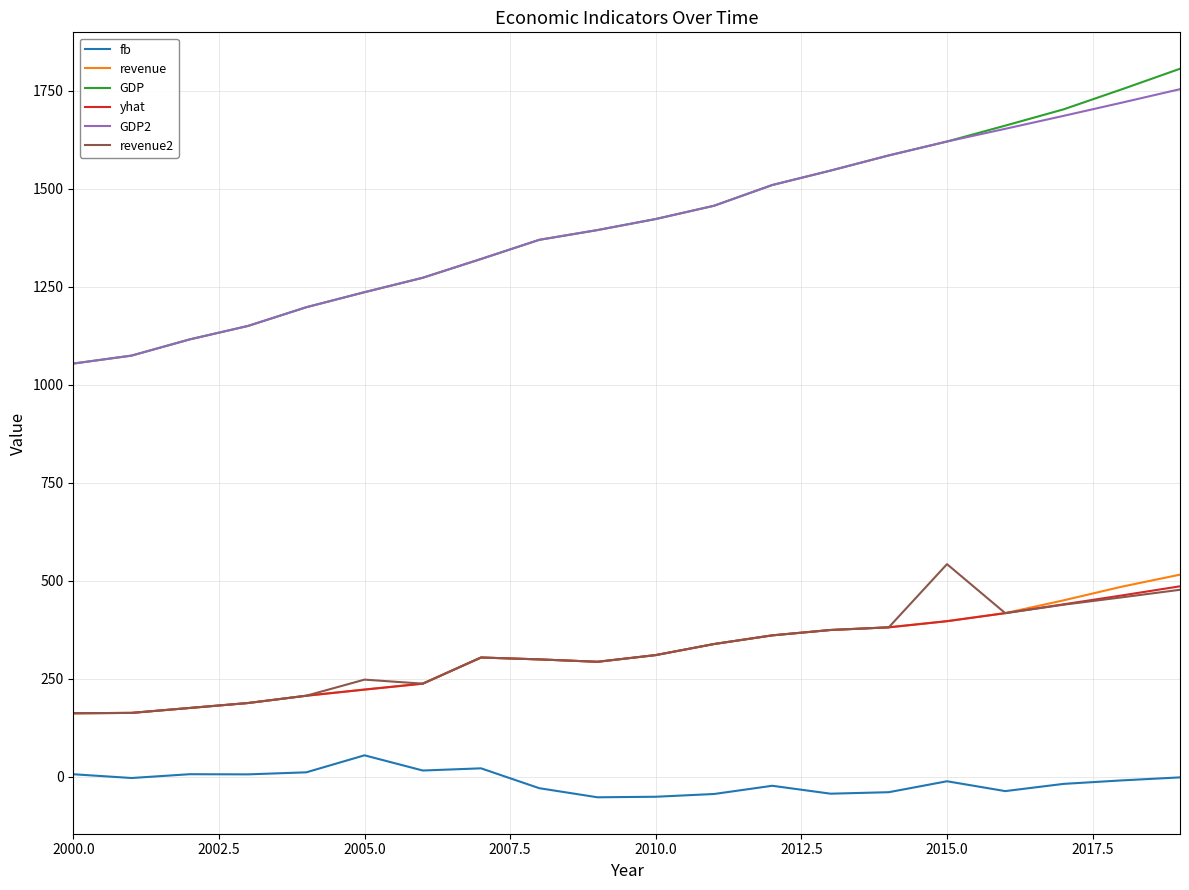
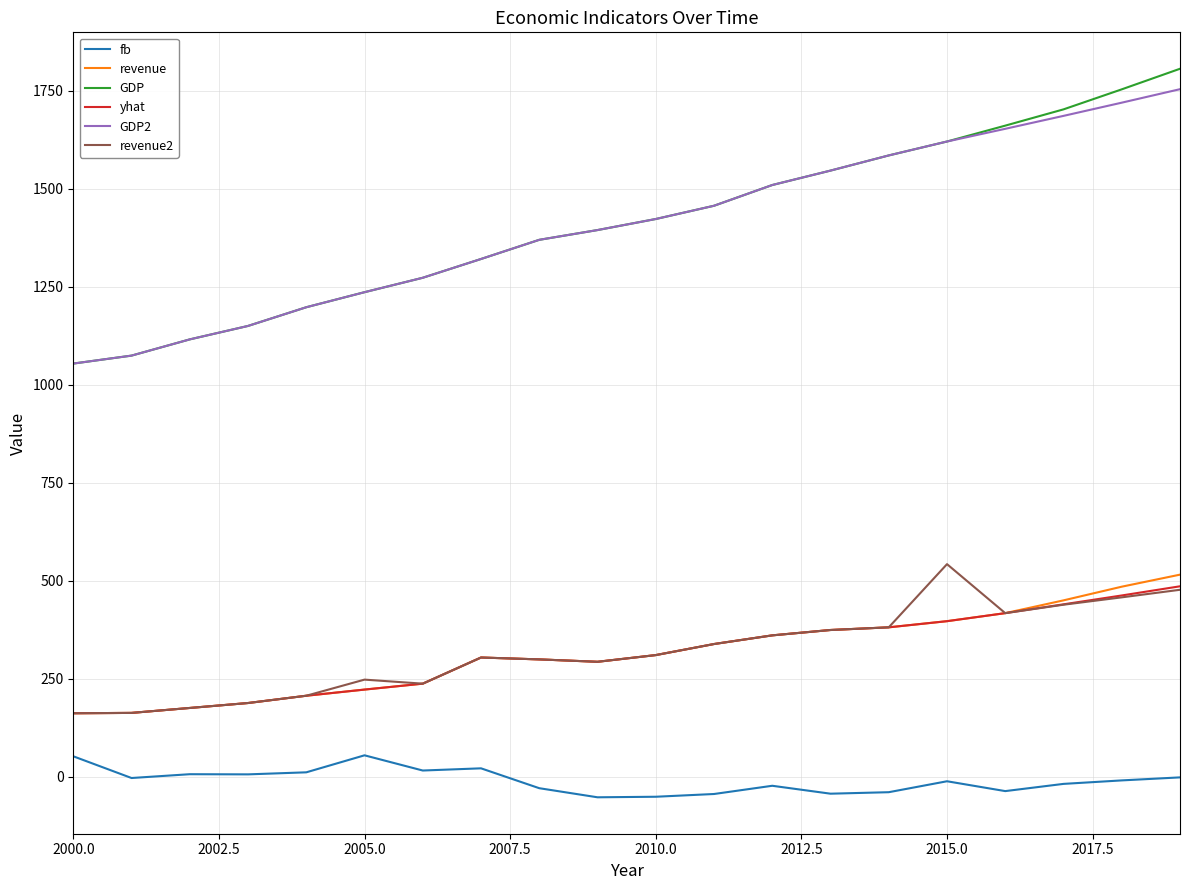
  {
    "fb": {
-     "2000.0": 10,
+     "2000.0": 50,
      "2005.0": 50,
      "2010.0": -50,
      "2015.0": -10
    },
    "revenue2": {
      "2005.0": 250,
      "2015.0": 540
    }
  }
